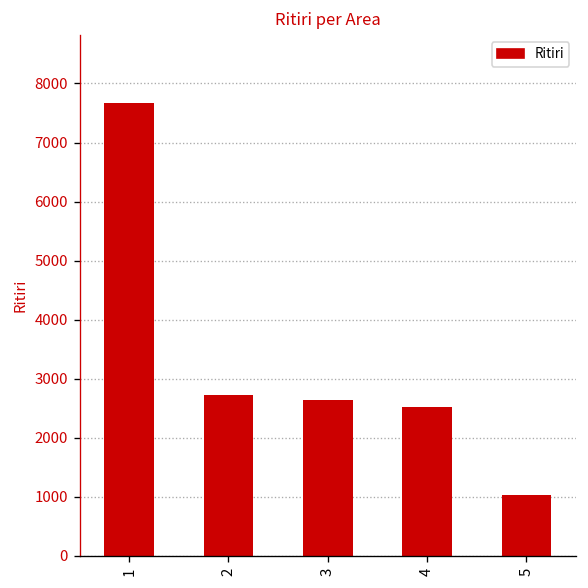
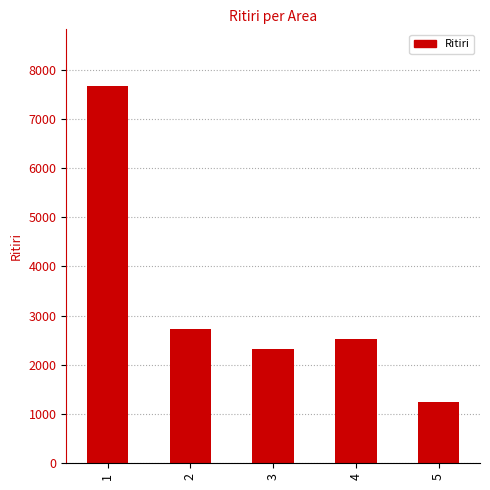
  {
    "1": 7700,
    "2": 2700,
-   "3": 2600,
+   "3": 2300,
    "4": 2500,
-   "5": 1000
+   "5": 1200
  }
